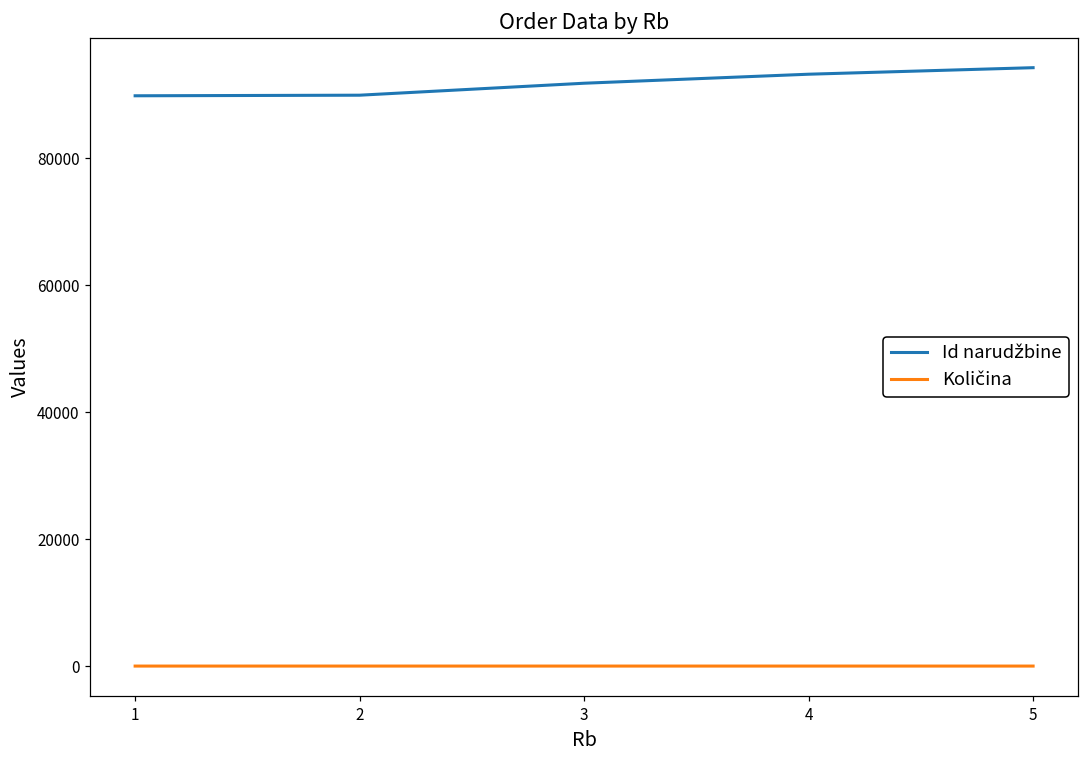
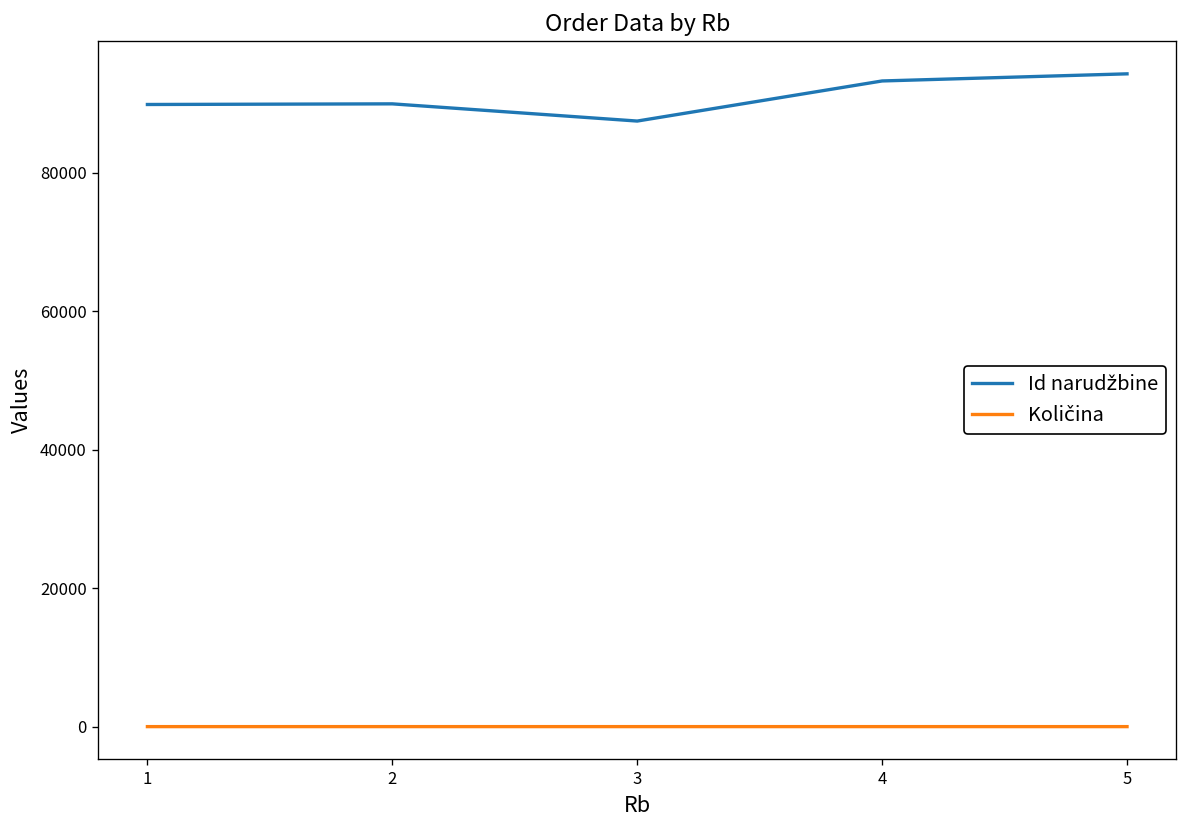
  {
    "Id narudžbine": {
      "1": 90000,
      "2": 90000,
-     "3": 92000,
+     "3": 87000,
      "4": 93000,
      "5": 94000
    },
    "Količina": {
      "1": 0,
      "2": 0,
      "3": 0,
      "4": 0,
      "5": 0
    }
  }
